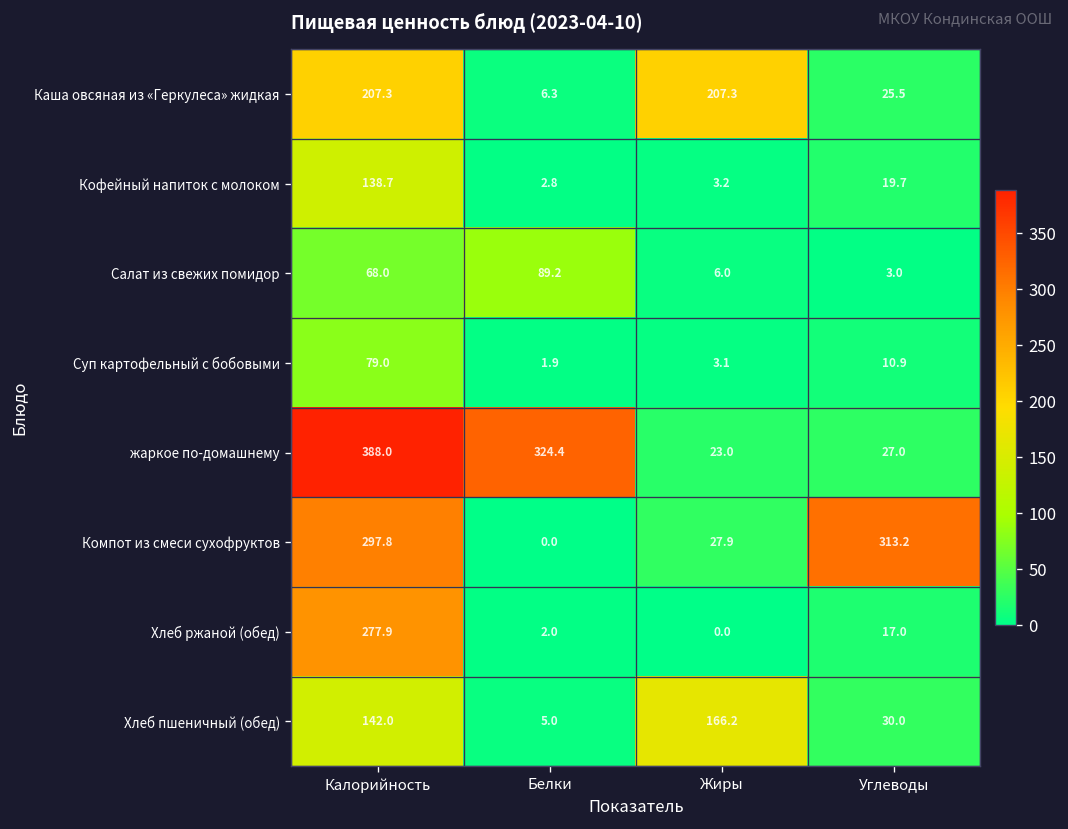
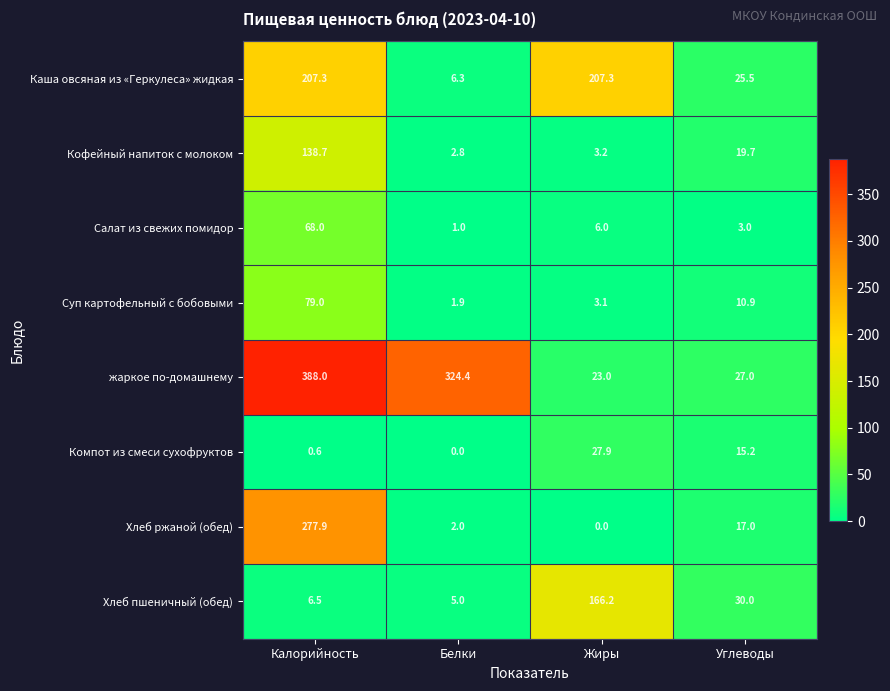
  {
    "Каша овсяная из «Геркулеса» жидкая": {
      "Калорийность": 207.3,
      "Белки": 6.3,
      "Жиры": 207.3,
      "Углеводы": 25.5
    },
    "Кофейный напиток с молоком": {
      "Калорийность": 138.7,
      "Белки": 2.8,
      "Жиры": 3.2,
      "Углеводы": 19.7
    },
    "Салат из свежих помидор": {
      "Калорийность": 68.0,
-     "Белки": 89.2,
+     "Белки": 1.0,
      "Жиры": 6.0,
      "Углеводы": 3.0
    },
    "Суп картофельный с бобовыми": {
      "Калорийность": 79.0,
      "Белки": 1.9,
      "Жиры": 3.1,
      "Углеводы": 10.9
    },
    "жаркое по-домашнему": {
      "Калорийность": 388.0,
      "Белки": 324.4,
      "Жиры": 23.0,
      "Углеводы": 27.0
    },
    "Компот из смеси сухофруктов": {
-     "Калорийность": 297.8,
+     "Калорийность": 0.6,
      "Белки": 0.0,
      "Жиры": 27.9,
-     "Углеводы": 313.2
+     "Углеводы": 15.2
    },
    "Хлеб ржаной (обед)": {
      "Калорийность": 277.9,
      "Белки": 2.0,
      "Жиры": 0.0,
      "Углеводы": 17.0
    },
    "Хлеб пшеничный (обед)": {
-     "Калорийность": 142.0,
+     "Калорийность": 6.5,
      "Белки": 5.0,
      "Жиры": 166.2,
      "Углеводы": 30.0
    }
  }
